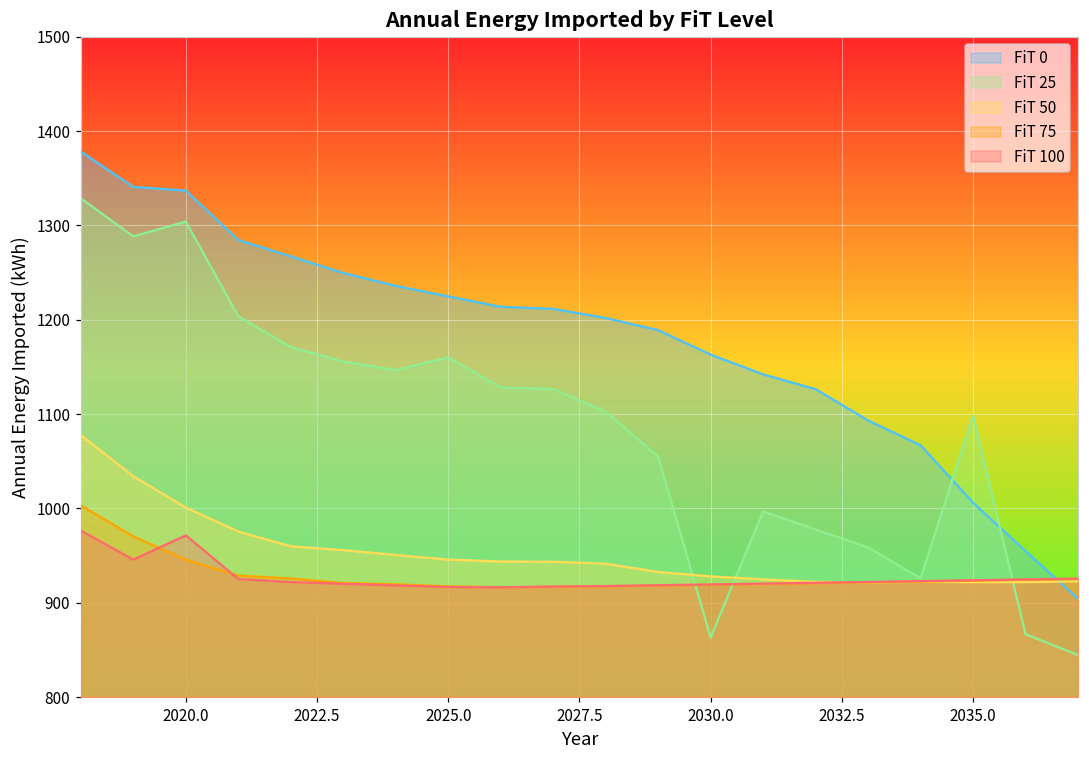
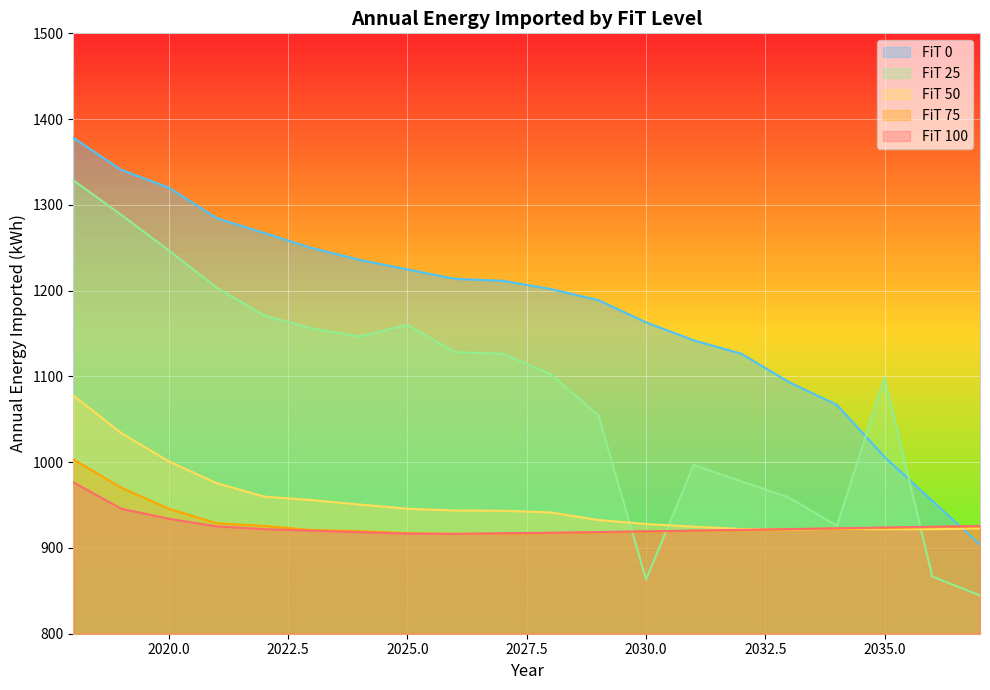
  {
    "FiT 0": {
-     "2020.0": 1340,
+     "2020.0": 1320,
      "2025.0": 1220,
      "2030.0": 1160,
      "2035.0": 1010
    },
    "FiT 25": {
-     "2020.0": 1300,
+     "2020.0": 1250,
      "2025.0": 1160,
      "2030.0": 860,
      "2035.0": 1100
    },
    "FiT 100": {
-     "2020.0": 970
+     "2020.0": 930
    }
  }
